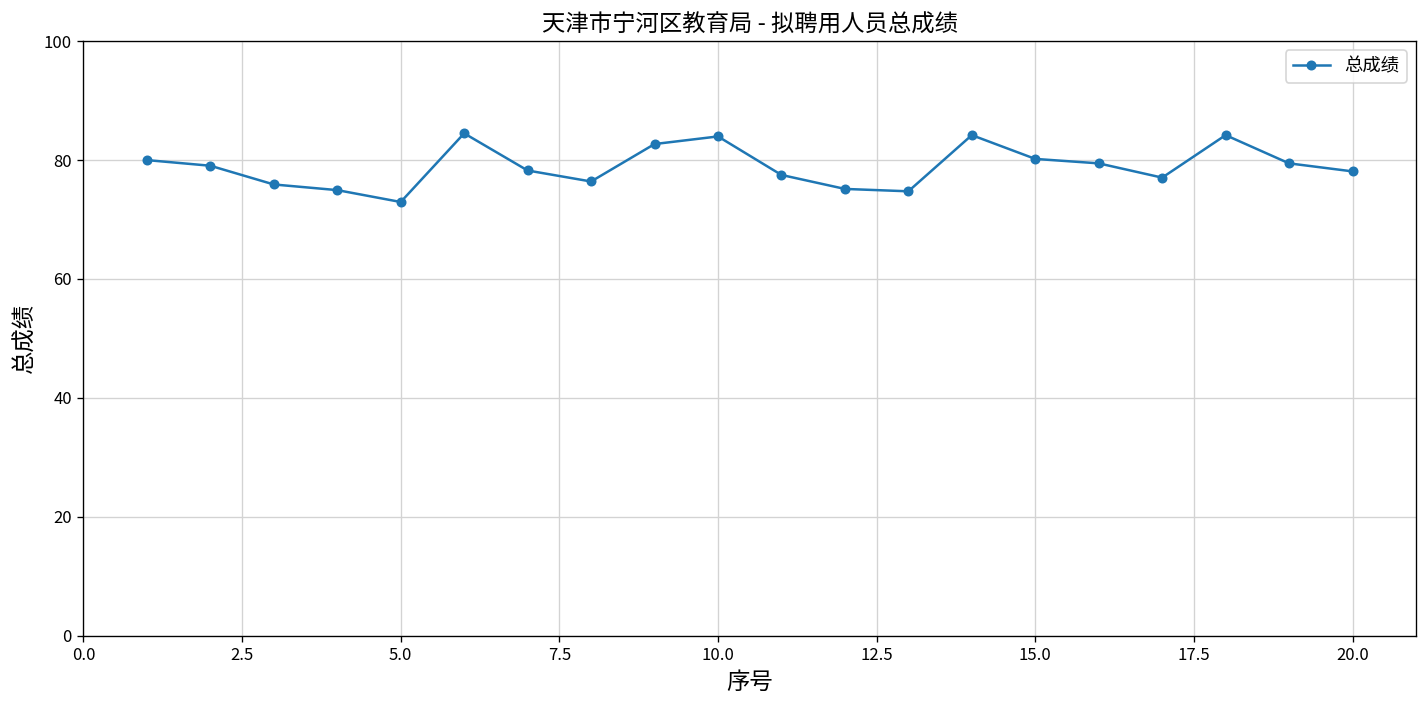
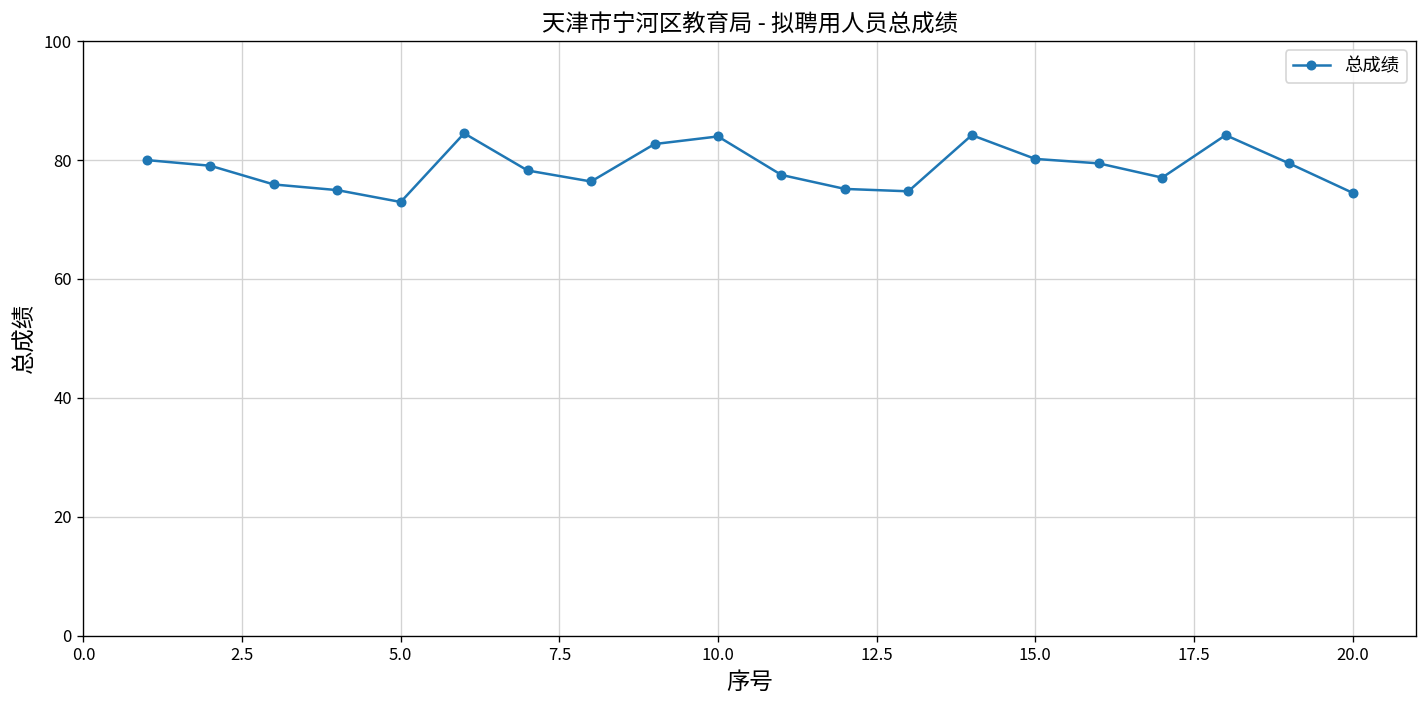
  {
    "5.0": 73,
    "10.0": 84,
    "15.0": 80,
-   "20.0": 78
+   "20.0": 75
  }
